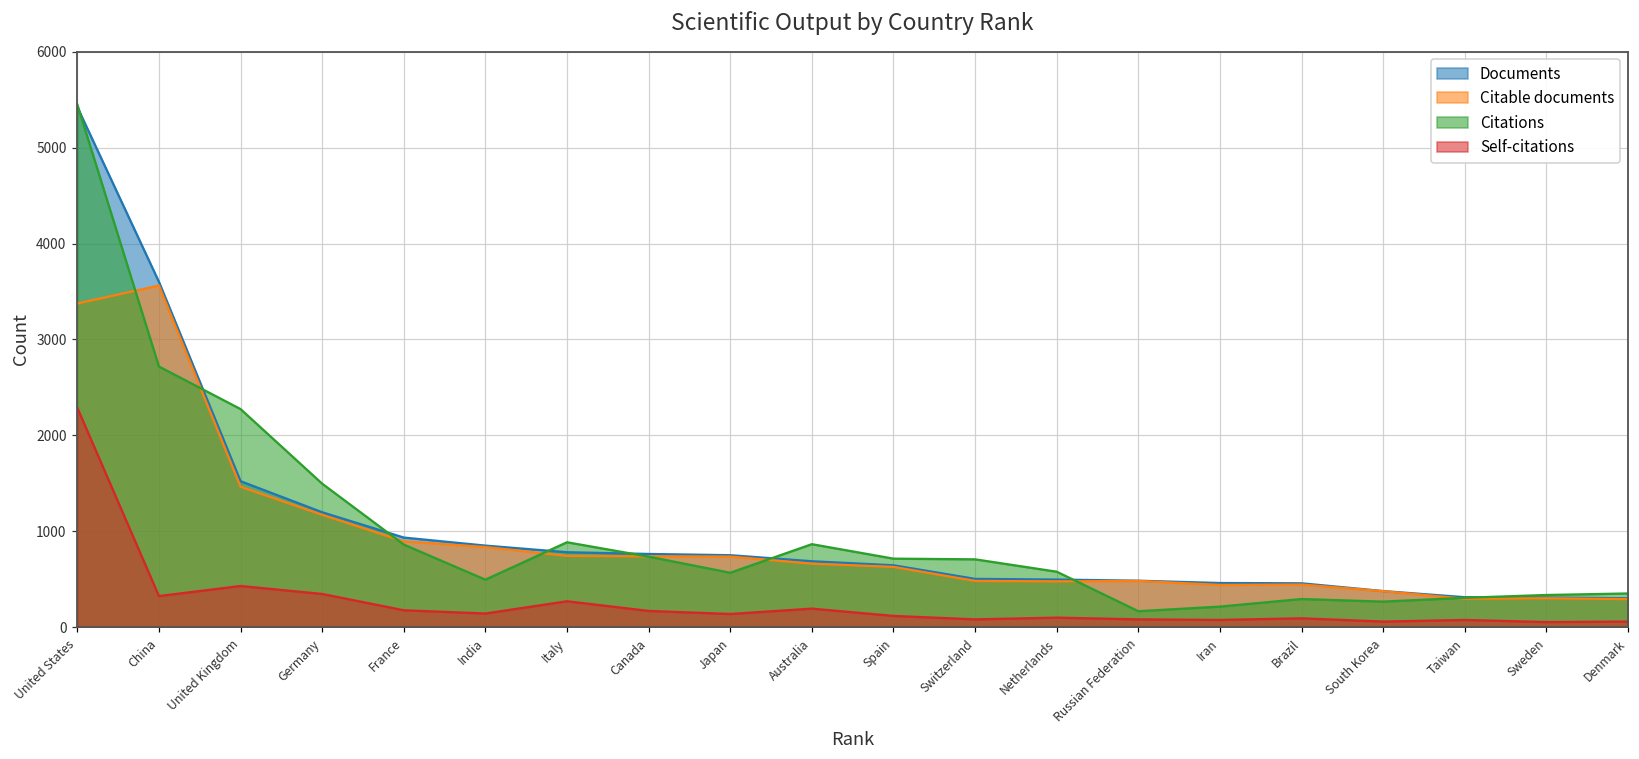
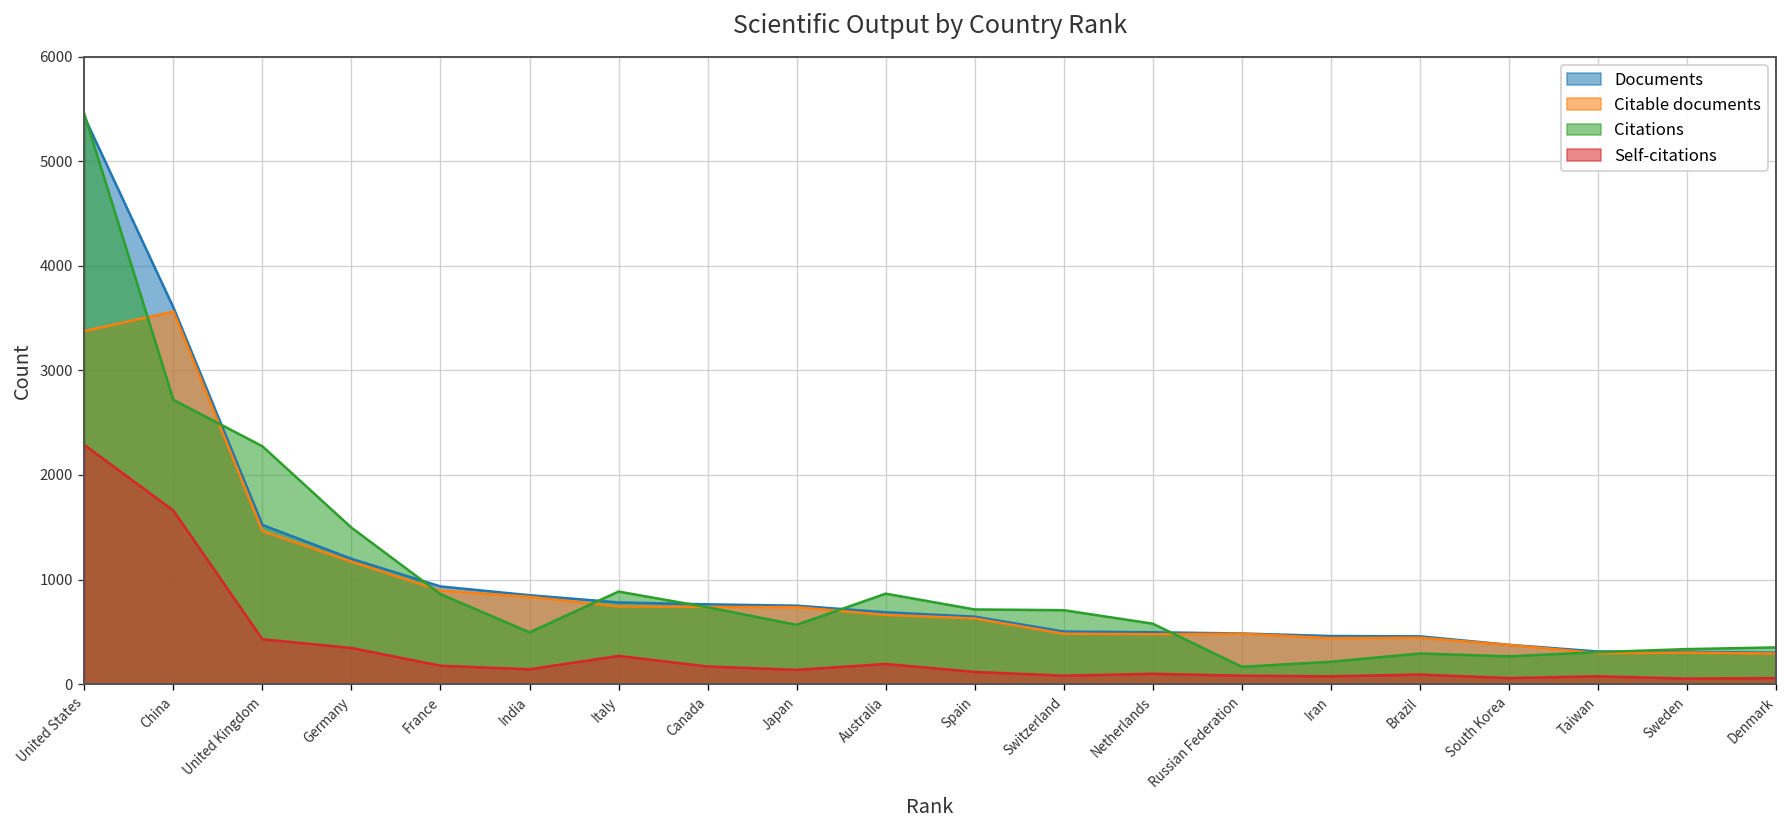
  {
    "Documents": {
      "China": 3600,
      "United Kingdom": 1500,
      "France": 900,
      "Italy": 800
    },
    "Citable documents": {
      "United States": 3400,
      "China": 3600,
      "United Kingdom": 1500,
      "France": 900,
      "Italy": 700
    },
    "Citations": {
      "China": 2700,
      "United Kingdom": 2300,
      "Germany": 1500,
      "France": 900,
      "India": 500,
      "Italy": 900,
      "Japan": 600,
      "Australia": 900,
      "Spain": 700,
      "Switzerland": 700,
      "Netherlands": 600,
      "Russian Federation": 200,
      "Iran": 200,
      "Brazil": 300,
      "South Korea": 300,
      "Denmark": 400
    },
    "Self-citations": {
      "United States": 2300,
-     "China": 300,
+     "China": 1700,
      "United Kingdom": 400,
      "Germany": 300,
      "France": 200,
      "India": 100,
      "Italy": 300,
      "Canada": 200,
      "Japan": 100,
      "Australia": 200,
      "Spain": 100,
      "Switzerland": 100,
      "Netherlands": 100,
      "Russian Federation": 100,
      "Iran": 100,
      "Brazil": 100,
      "South Korea": 100,
      "Taiwan": 100,
      "Sweden": 100,
      "Denmark": 100
    }
  }
